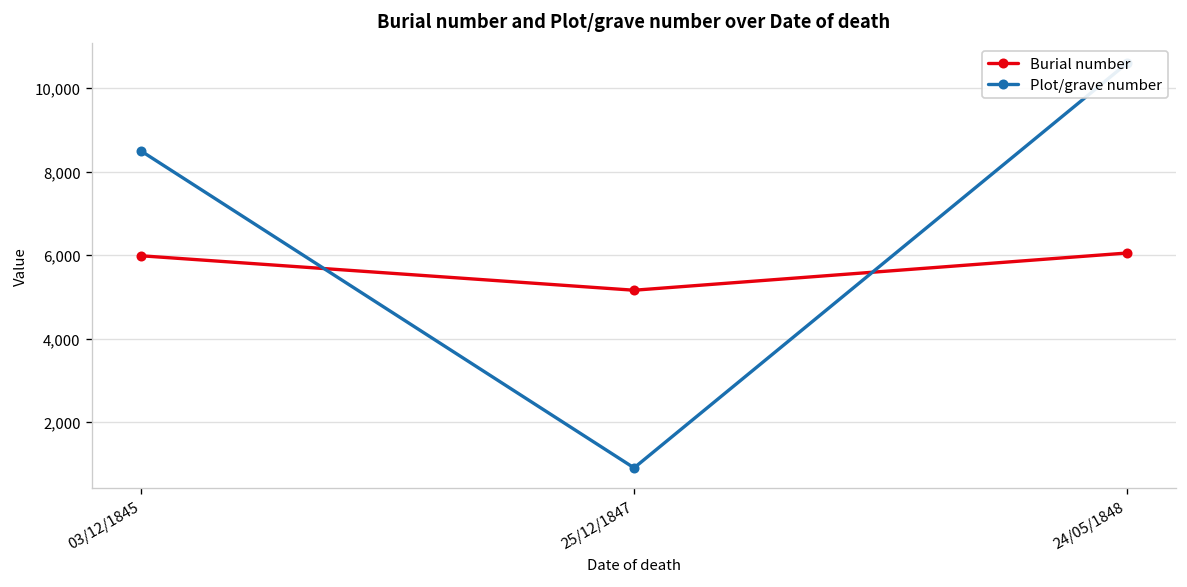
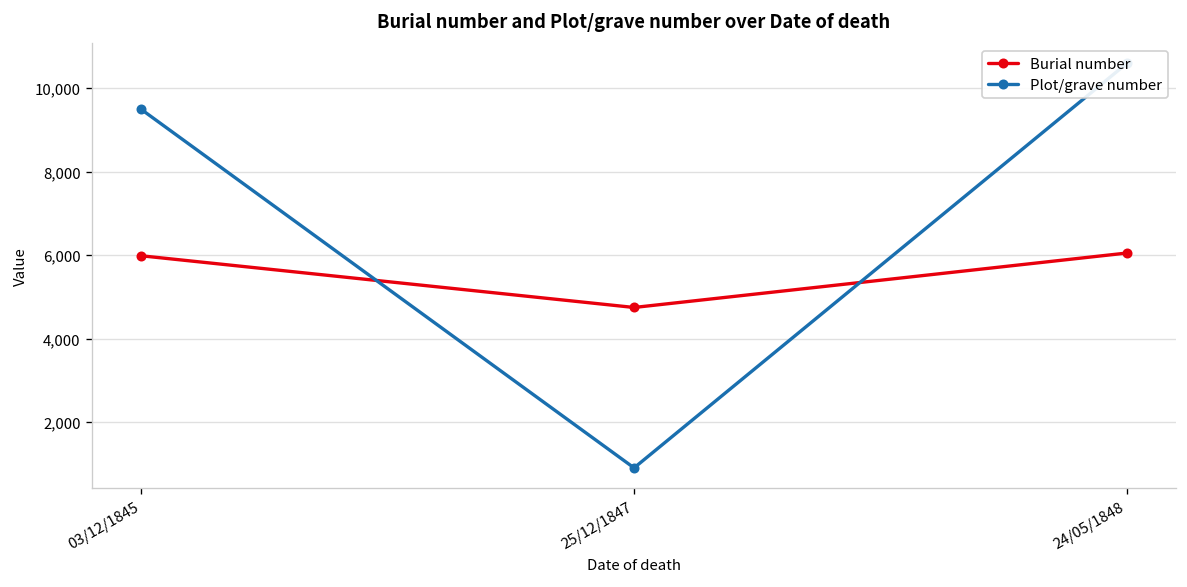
  {
    "Burial number": {
      "03/12/1845": "6,000",
-     "25/12/1847": "5,200",
+     "25/12/1847": "4,700",
      "24/05/1848": "6,100"
    },
    "Plot/grave number": {
-     "03/12/1845": "8,500",
+     "03/12/1845": "9,500",
      "25/12/1847": "900"
    }
  }
